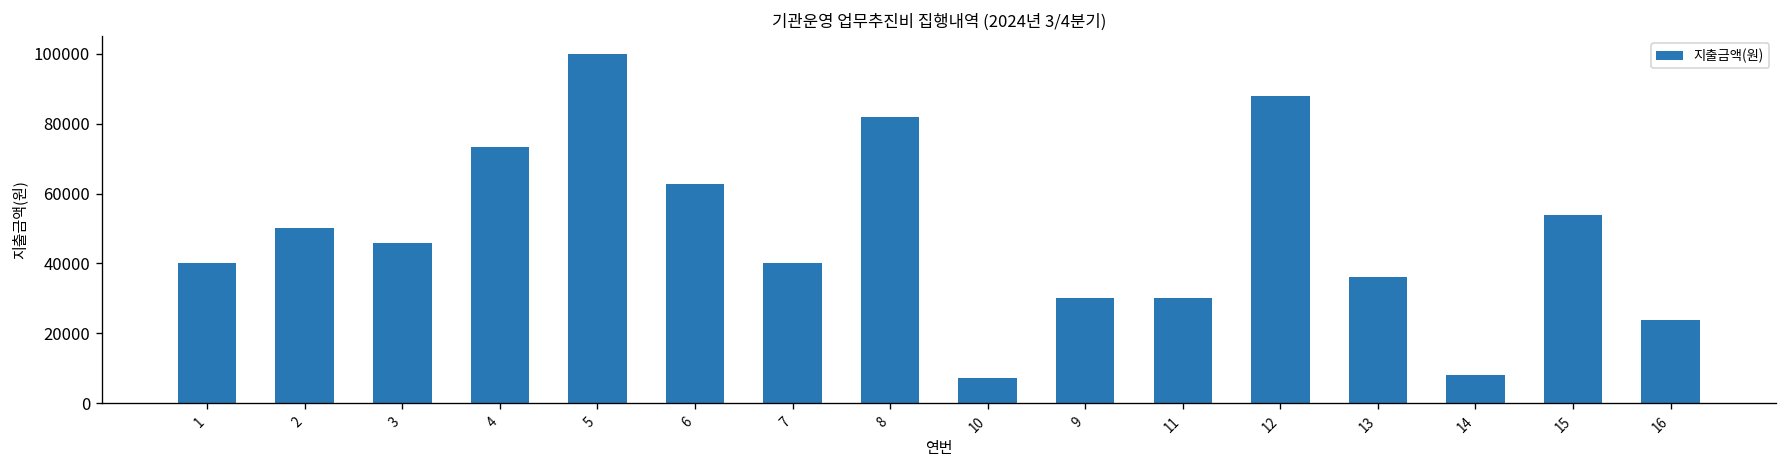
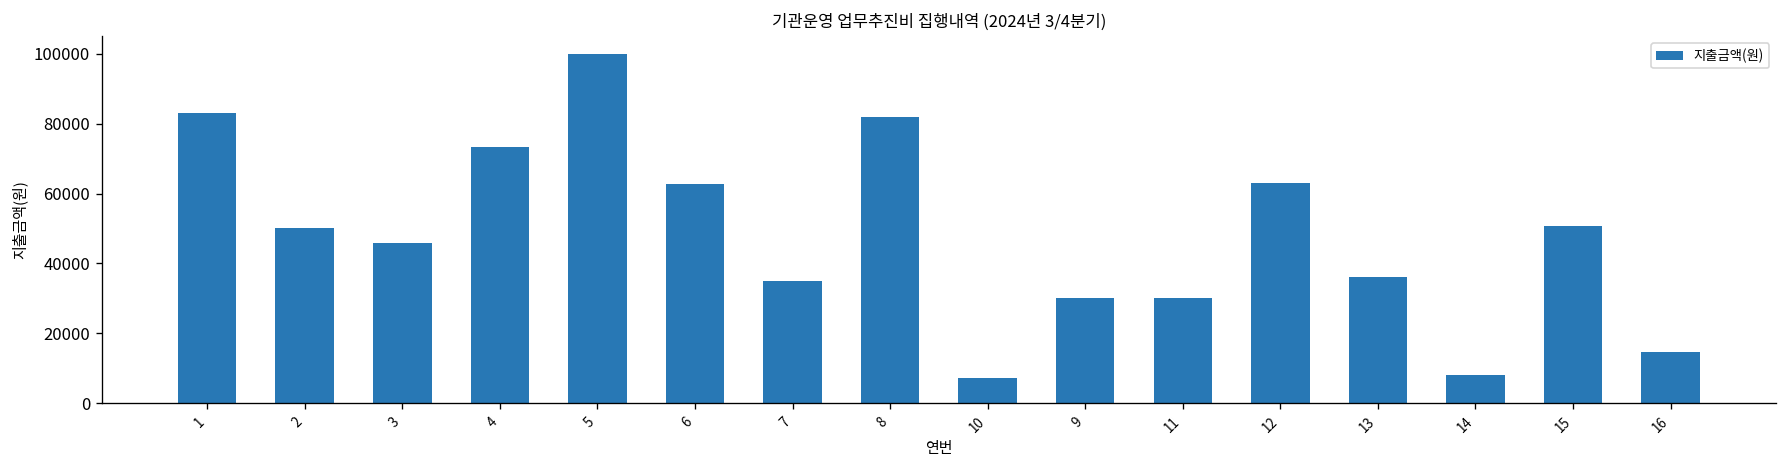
  {
-   "1": 40000,
+   "1": 83000,
    "2": 50000,
    "3": 46000,
    "4": 73000,
    "5": 100000,
    "6": 63000,
-   "7": 40000,
+   "7": 35000,
    "8": 82000,
    "10": 7000,
    "9": 30000,
    "11": 30000,
-   "12": 88000,
+   "12": 63000,
    "13": 36000,
    "14": 8000,
-   "15": 54000,
-   "16": 24000
+   "15": 51000,
+   "16": 15000
  }
